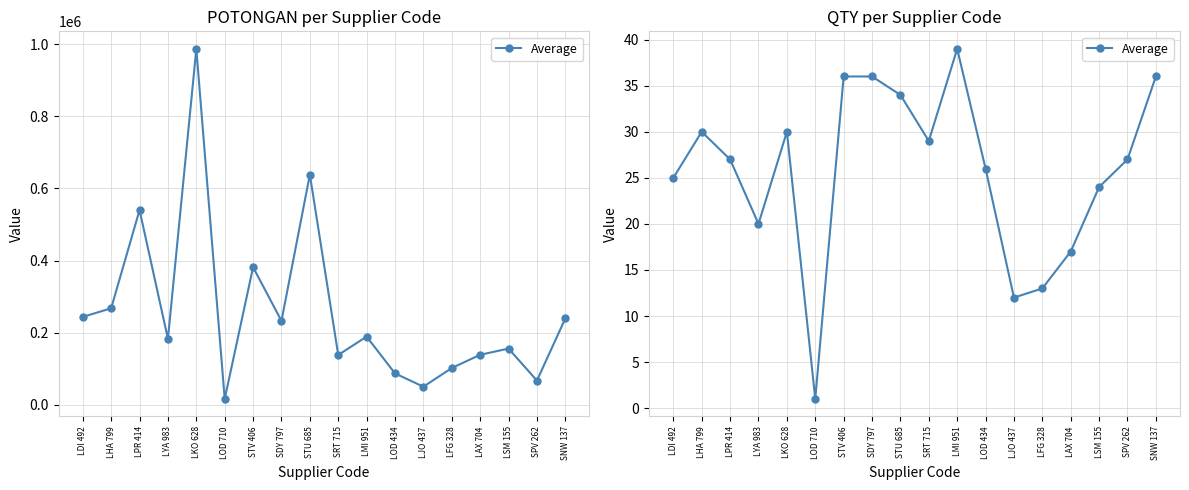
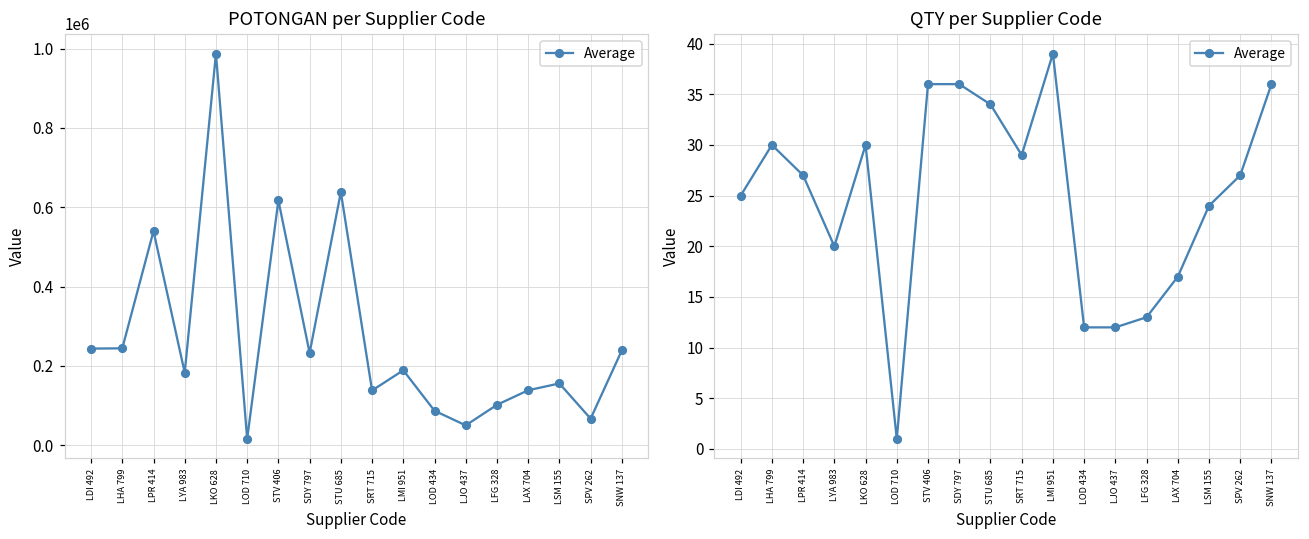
  {
    "POTONGAN per Supplier Code": {
      "LDI 492": 240000,
-     "LHA 799": 270000,
+     "LHA 799": 240000,
      "LPR 414": 540000,
      "LYA 983": 180000,
      "LKO 628": 990000,
      "LOD 710": 20000,
-     "STV 406": 380000,
+     "STV 406": 620000,
      "SDY 797": 230000,
      "STU 685": 640000,
      "SRT 715": 140000,
      "LMI 951": 190000,
      "LOD 434": 90000,
      "LJO 437": 50000,
      "LFG 328": 100000,
      "LAX 704": 140000,
      "LSM 155": 160000,
      "SPV 262": 70000,
      "SNW 137": 240000
    },
    "QTY per Supplier Code": {
      "LDI 492": 25,
      "LHA 799": 30,
      "LPR 414": 27,
      "LYA 983": 20,
      "LKO 628": 30,
      "LOD 710": 1,
      "STV 406": 36,
      "SDY 797": 36,
      "STU 685": 34,
      "SRT 715": 29,
      "LMI 951": 39,
-     "LOD 434": 26,
+     "LOD 434": 12,
      "LJO 437": 12,
      "LFG 328": 13,
      "LAX 704": 17,
      "LSM 155": 24,
      "SPV 262": 27,
      "SNW 137": 36
    }
  }
